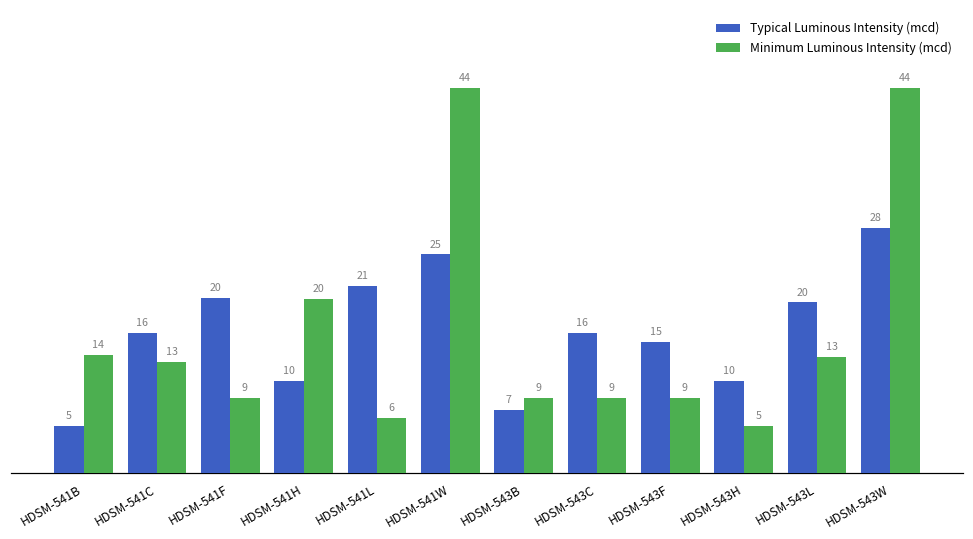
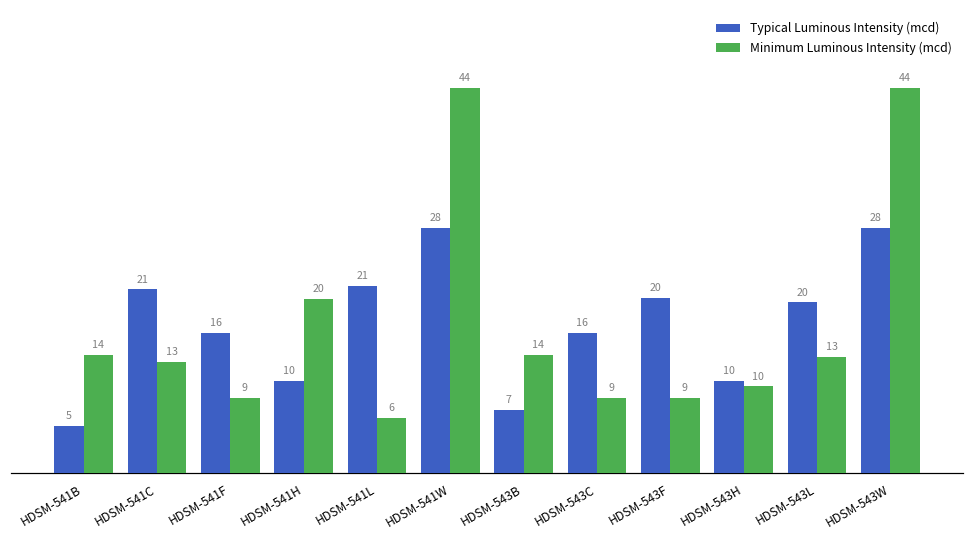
  {
    "Typical Luminous Intensity (mcd)": {
      "HDSM-541B": 5,
-     "HDSM-541C": 16,
-     "HDSM-541F": 20,
+     "HDSM-541C": 21,
+     "HDSM-541F": 16,
      "HDSM-541H": 10,
      "HDSM-541L": 21,
-     "HDSM-541W": 25,
+     "HDSM-541W": 28,
      "HDSM-543B": 7,
      "HDSM-543C": 16,
-     "HDSM-543F": 15,
+     "HDSM-543F": 20,
      "HDSM-543H": 10,
      "HDSM-543L": 20,
      "HDSM-543W": 28
    },
    "Minimum Luminous Intensity (mcd)": {
      "HDSM-541B": 14,
      "HDSM-541C": 13,
      "HDSM-541F": 9,
      "HDSM-541H": 20,
      "HDSM-541L": 6,
      "HDSM-541W": 44,
-     "HDSM-543B": 9,
+     "HDSM-543B": 14,
      "HDSM-543C": 9,
      "HDSM-543F": 9,
-     "HDSM-543H": 5,
+     "HDSM-543H": 10,
      "HDSM-543L": 13,
      "HDSM-543W": 44
    }
  }
